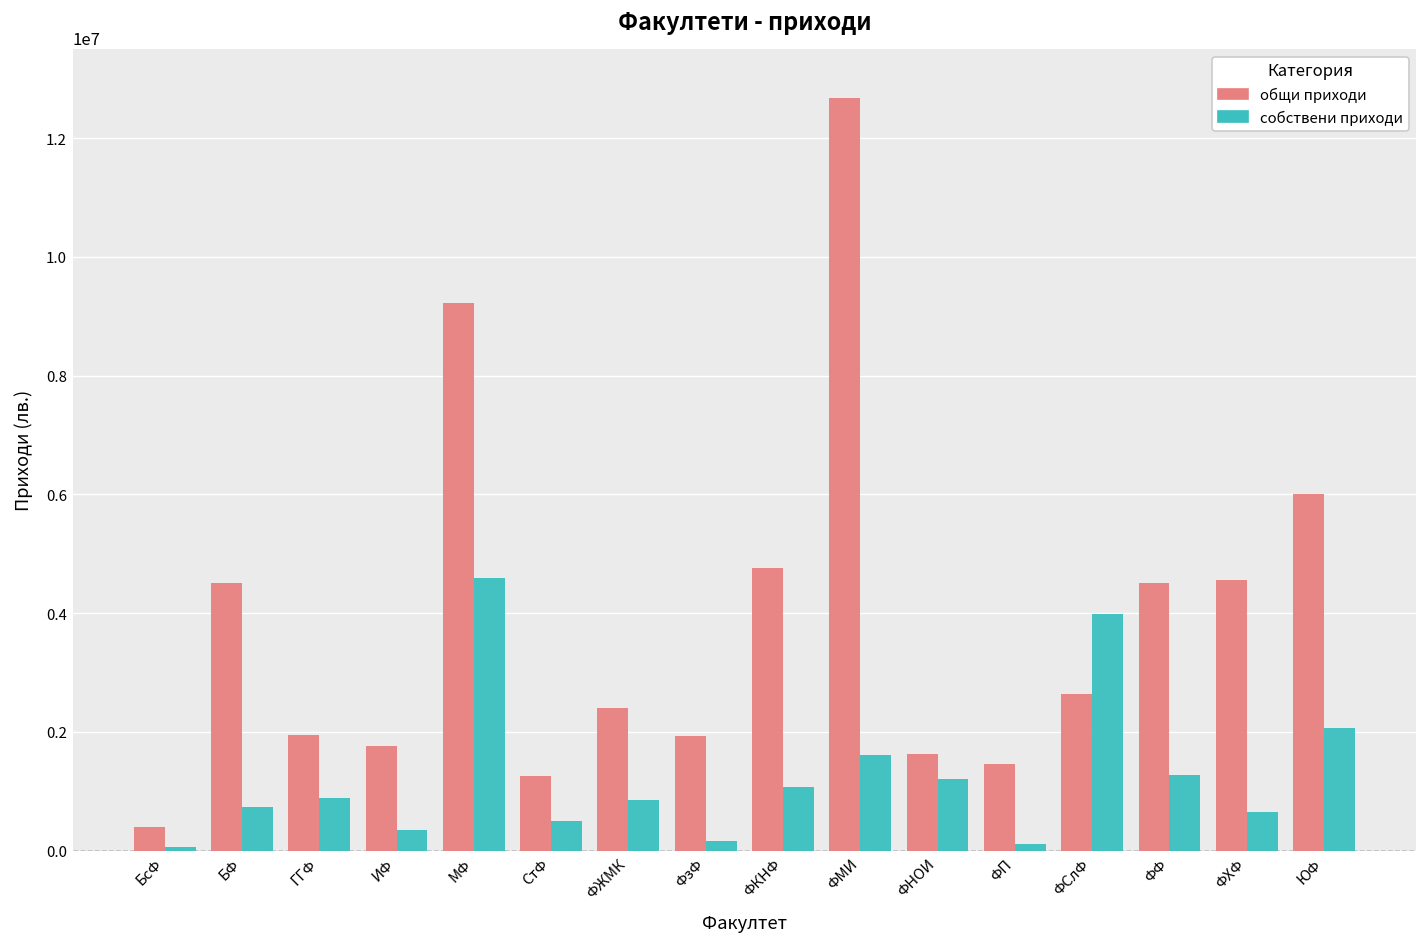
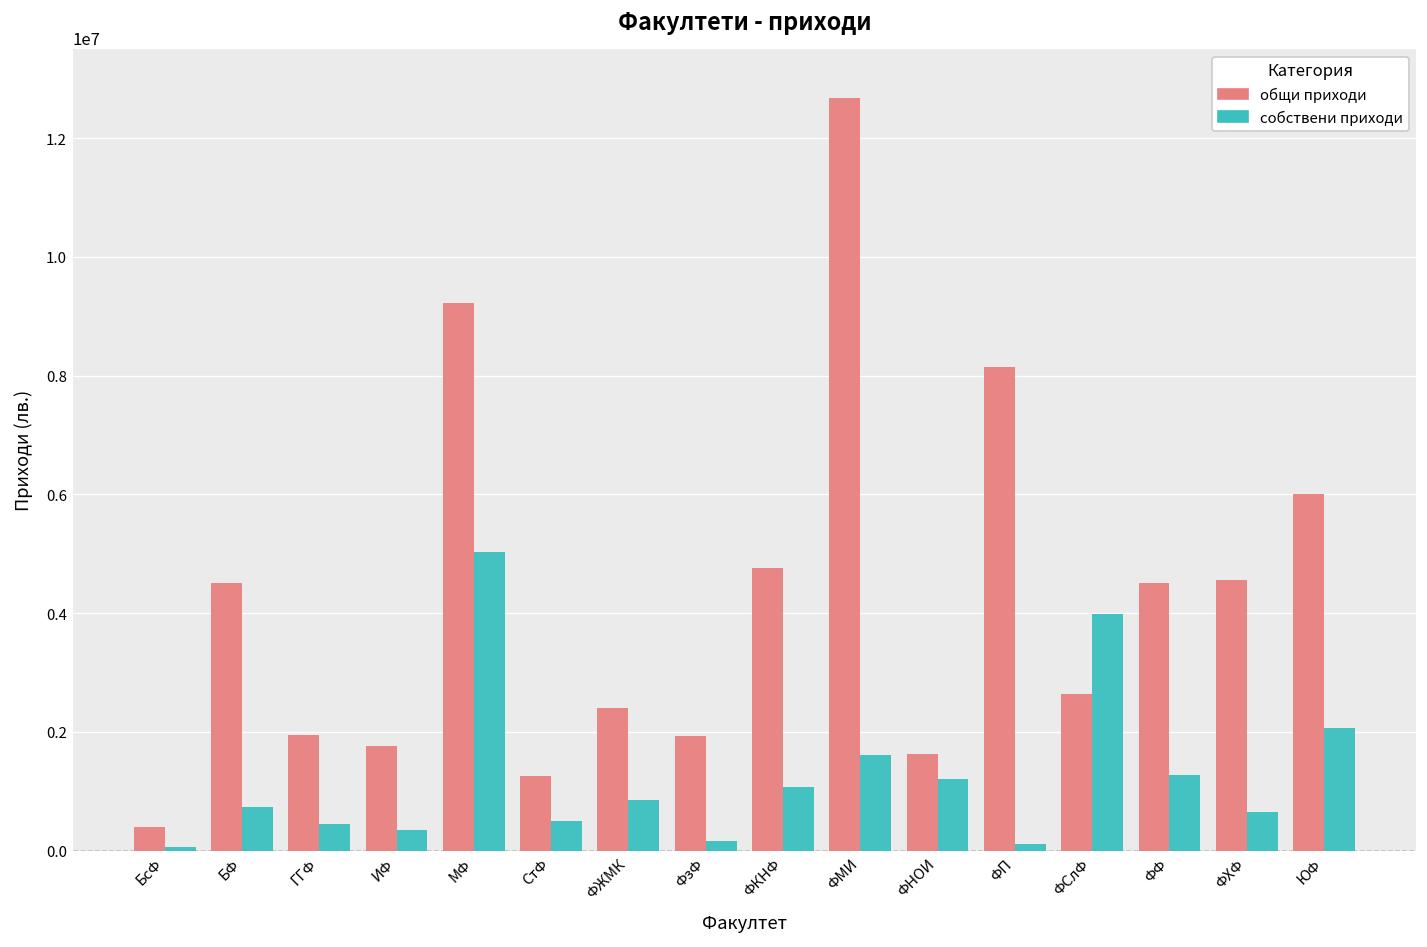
  {
    "общи приходи": {
      "БсФ": 400000,
      "БФ": 4500000,
      "ГГФ": 2000000,
      "ИФ": 1800000,
      "МФ": 9200000,
      "СтФ": 1300000,
      "ФЖМК": 2400000,
      "ФзФ": 1900000,
      "ФКНФ": 4800000,
      "ФМИ": 12700000,
      "ФНОИ": 1600000,
-     "ФП": 1500000,
+     "ФП": 8100000,
      "ФСлФ": 2600000,
      "ФФ": 4500000,
      "ФХФ": 4600000,
      "ЮФ": 6000000
    },
    "собствени приходи": {
      "БсФ": 100000,
      "БФ": 700000,
-     "ГГФ": 900000,
+     "ГГФ": 500000,
      "ИФ": 300000,
-     "МФ": 4600000,
+     "МФ": 5000000,
      "СтФ": 500000,
      "ФЖМК": 900000,
      "ФзФ": 200000,
      "ФКНФ": 1100000,
      "ФМИ": 1600000,
      "ФНОИ": 1200000,
      "ФП": 100000,
      "ФСлФ": 4000000,
      "ФФ": 1300000,
      "ФХФ": 600000,
      "ЮФ": 2100000
    }
  }
